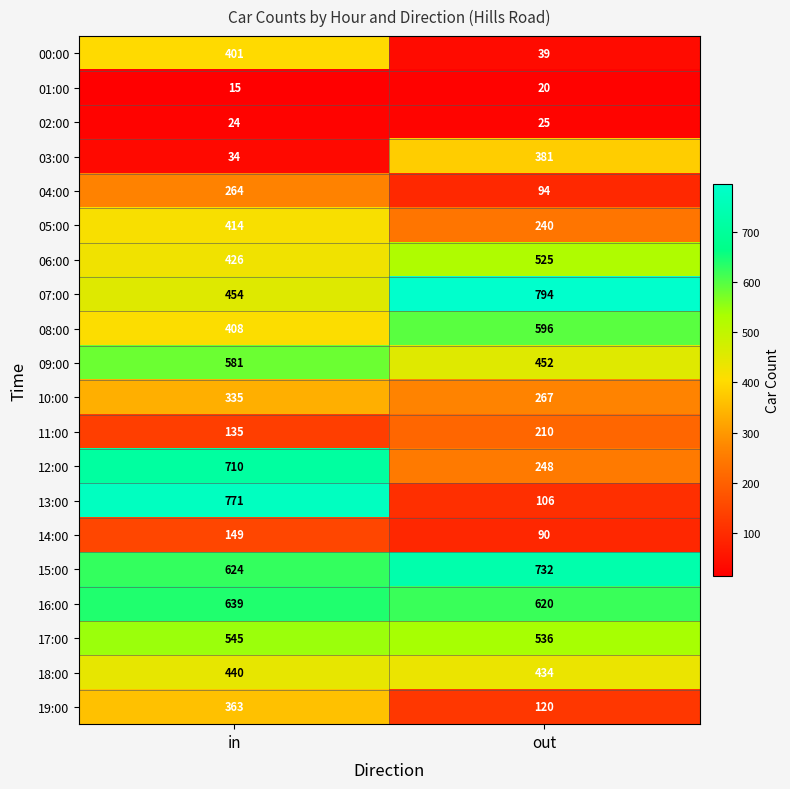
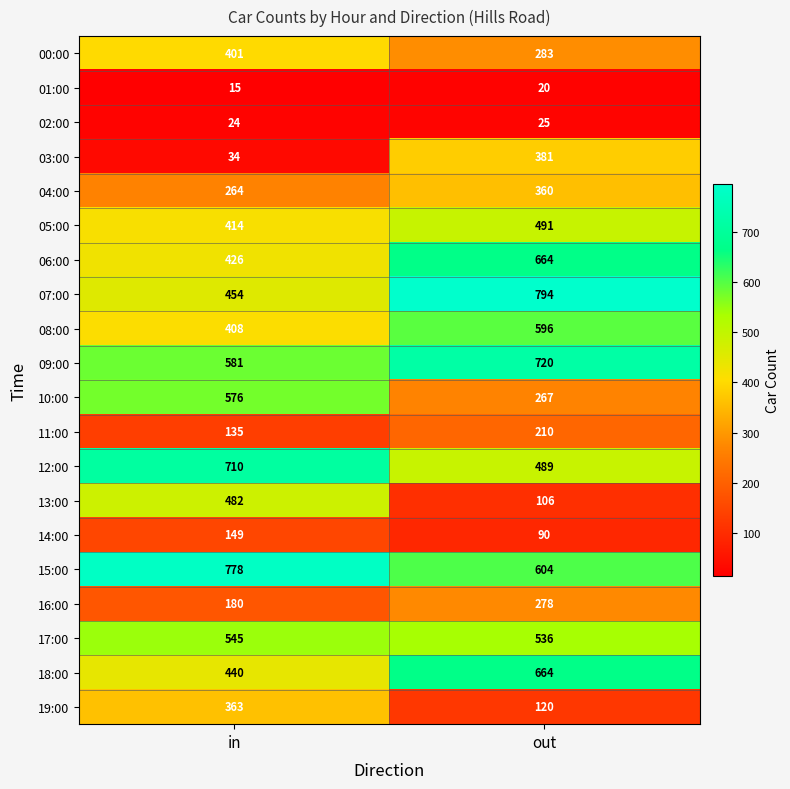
  {
    "00:00": {
      "in": 401,
-     "out": 39
+     "out": 283
    },
    "01:00": {
      "in": 15,
      "out": 20
    },
    "02:00": {
      "in": 24,
      "out": 25
    },
    "03:00": {
      "in": 34,
      "out": 381
    },
    "04:00": {
      "in": 264,
-     "out": 94
+     "out": 360
    },
    "05:00": {
      "in": 414,
-     "out": 240
+     "out": 491
    },
    "06:00": {
      "in": 426,
-     "out": 525
+     "out": 664
    },
    "07:00": {
      "in": 454,
      "out": 794
    },
    "08:00": {
      "in": 408,
      "out": 596
    },
    "09:00": {
      "in": 581,
-     "out": 452
+     "out": 720
    },
    "10:00": {
-     "in": 335,
+     "in": 576,
      "out": 267
    },
    "11:00": {
      "in": 135,
      "out": 210
    },
    "12:00": {
      "in": 710,
-     "out": 248
+     "out": 489
    },
    "13:00": {
-     "in": 771,
+     "in": 482,
      "out": 106
    },
    "14:00": {
      "in": 149,
      "out": 90
    },
    "15:00": {
-     "in": 624,
-     "out": 732
+     "in": 778,
+     "out": 604
    },
    "16:00": {
-     "in": 639,
-     "out": 620
+     "in": 180,
+     "out": 278
    },
    "17:00": {
      "in": 545,
      "out": 536
    },
    "18:00": {
      "in": 440,
-     "out": 434
+     "out": 664
    },
    "19:00": {
      "in": 363,
      "out": 120
    }
  }
